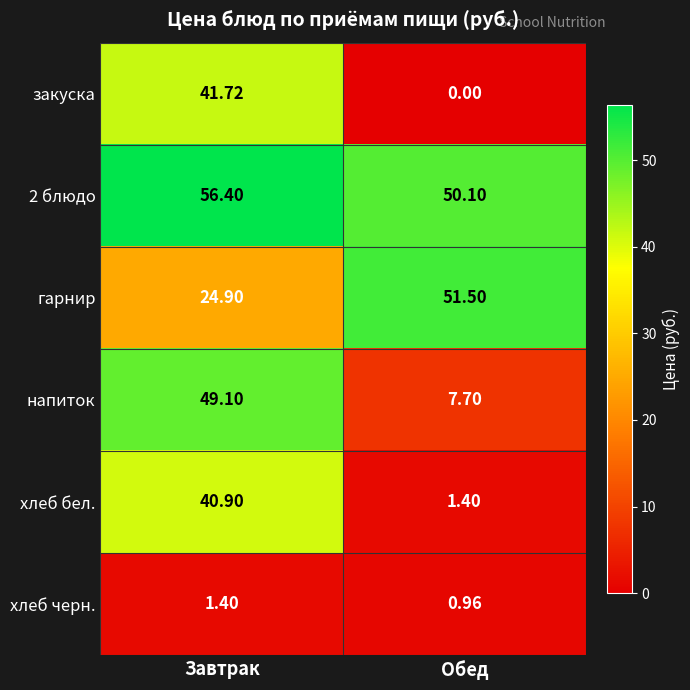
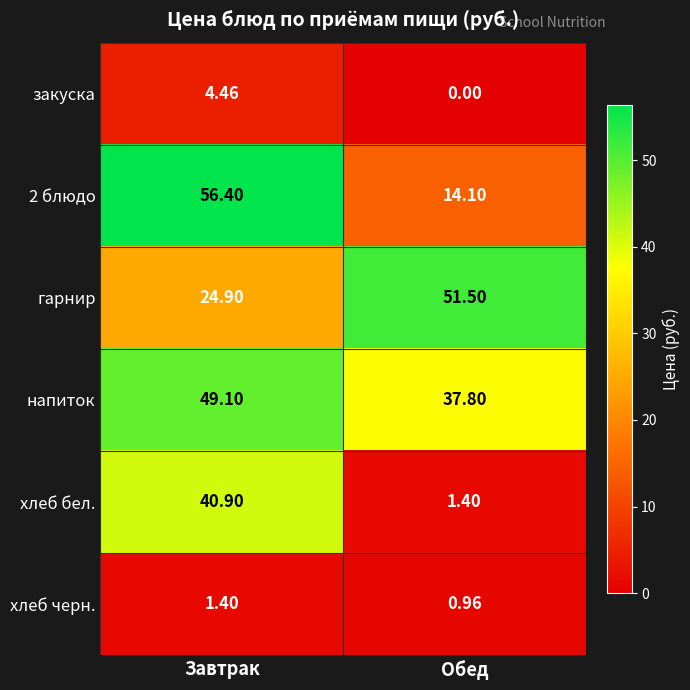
  {
    "закуска": {
-     "Завтрак": 41.72,
+     "Завтрак": 4.46,
      "Обед": 0.00
    },
    "2 блюдо": {
      "Завтрак": 56.40,
-     "Обед": 50.10
+     "Обед": 14.10
    },
    "гарнир": {
      "Завтрак": 24.90,
      "Обед": 51.50
    },
    "напиток": {
      "Завтрак": 49.10,
-     "Обед": 7.70
+     "Обед": 37.80
    },
    "хлеб бел.": {
      "Завтрак": 40.90,
      "Обед": 1.40
    },
    "хлеб черн.": {
      "Завтрак": 1.40,
      "Обед": 0.96
    }
  }
